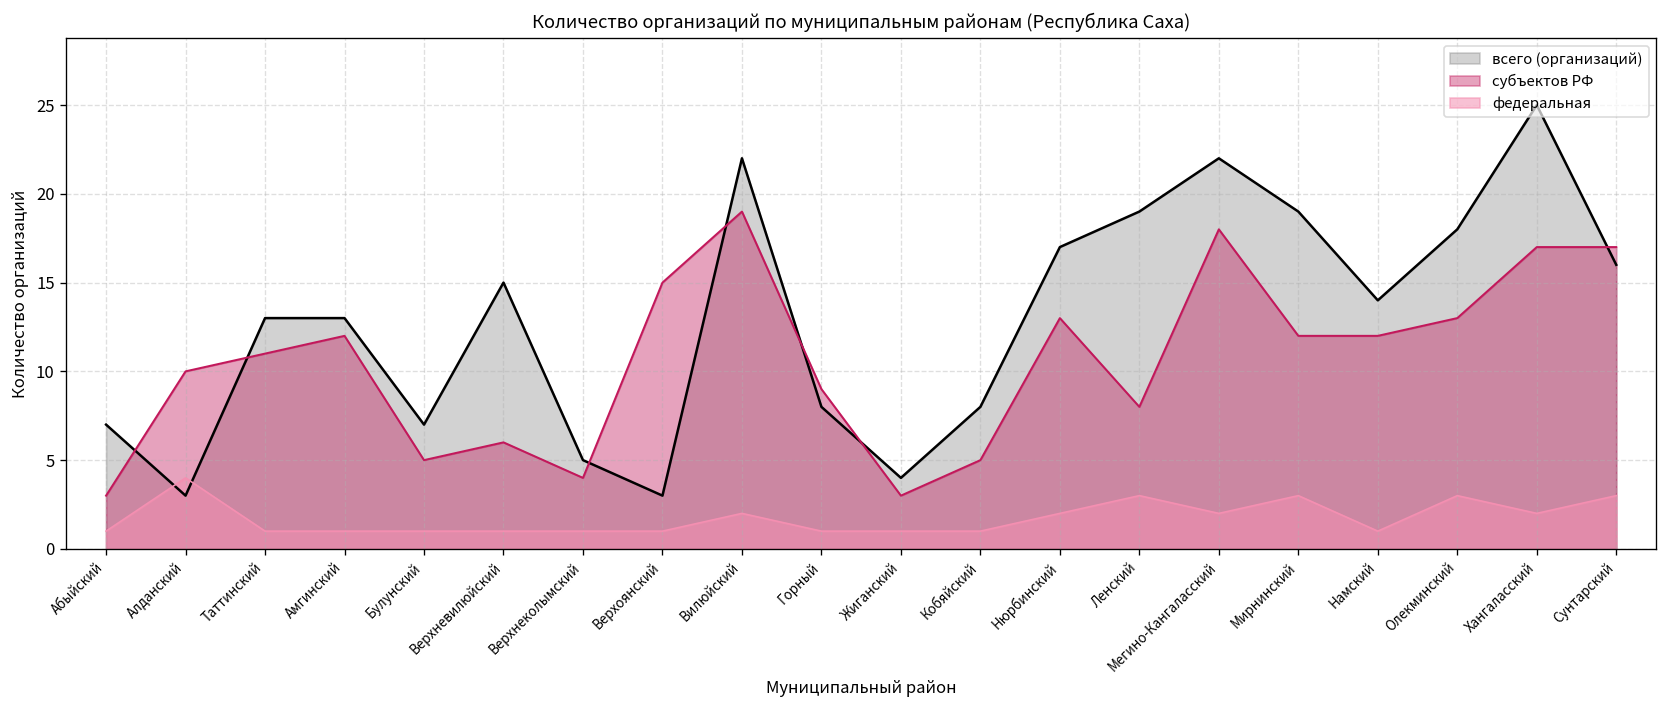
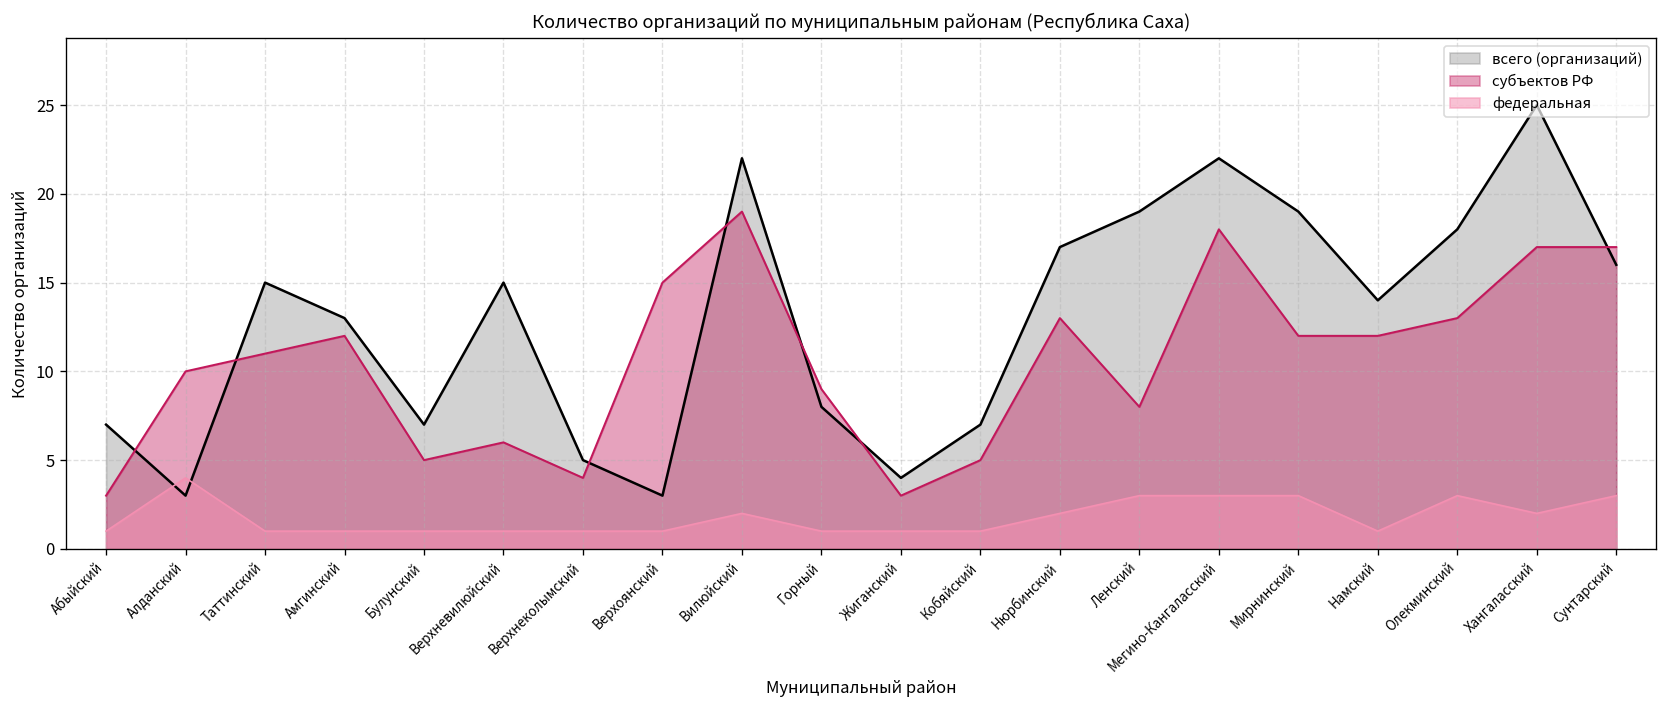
  {
    "всего (организаций)": {
      "Абыйский": 7,
      "Алданский": 3,
-     "Таттинский": 13,
+     "Таттинский": 15,
      "Амгинский": 13,
      "Булунский": 7,
      "Верхневилюйский": 15,
      "Верхнеколымский": 5,
      "Верхоянский": 3,
      "Вилюйский": 22,
      "Горный": 8,
      "Жиганский": 4,
-     "Кобяйский": 8,
+     "Кобяйский": 7,
      "Нюрбинский": 17,
      "Ленский": 19,
      "Мегино-Кангаласский": 22,
      "Мирнинский": 19,
      "Намский": 14,
      "Олекминский": 18,
      "Сунтарский": 16
    },
    "субъектов РФ": {
      "Абыйский": 3,
      "Алданский": 10,
      "Таттинский": 11,
      "Амгинский": 12,
      "Булунский": 5,
      "Верхневилюйский": 6,
      "Верхнеколымский": 4,
      "Верхоянский": 15,
      "Вилюйский": 19,
      "Горный": 9,
      "Жиганский": 3,
      "Кобяйский": 5,
      "Нюрбинский": 13,
      "Ленский": 8,
      "Мегино-Кангаласский": 18,
      "Мирнинский": 12,
      "Намский": 12,
      "Олекминский": 13,
      "Хангаласский": 17,
      "Сунтарский": 17
    },
    "федеральная": {
      "Абыйский": 1,
      "Алданский": 4,
      "Таттинский": 1,
      "Амгинский": 1,
      "Булунский": 1,
      "Верхневилюйский": 1,
      "Верхнеколымский": 1,
      "Верхоянский": 1,
      "Вилюйский": 2,
      "Горный": 1,
      "Жиганский": 1,
      "Кобяйский": 1,
      "Нюрбинский": 2,
      "Ленский": 3,
-     "Мегино-Кангаласский": 2,
+     "Мегино-Кангаласский": 3,
      "Мирнинский": 3,
      "Намский": 1,
      "Олекминский": 3,
      "Хангаласский": 2,
      "Сунтарский": 3
    }
  }
